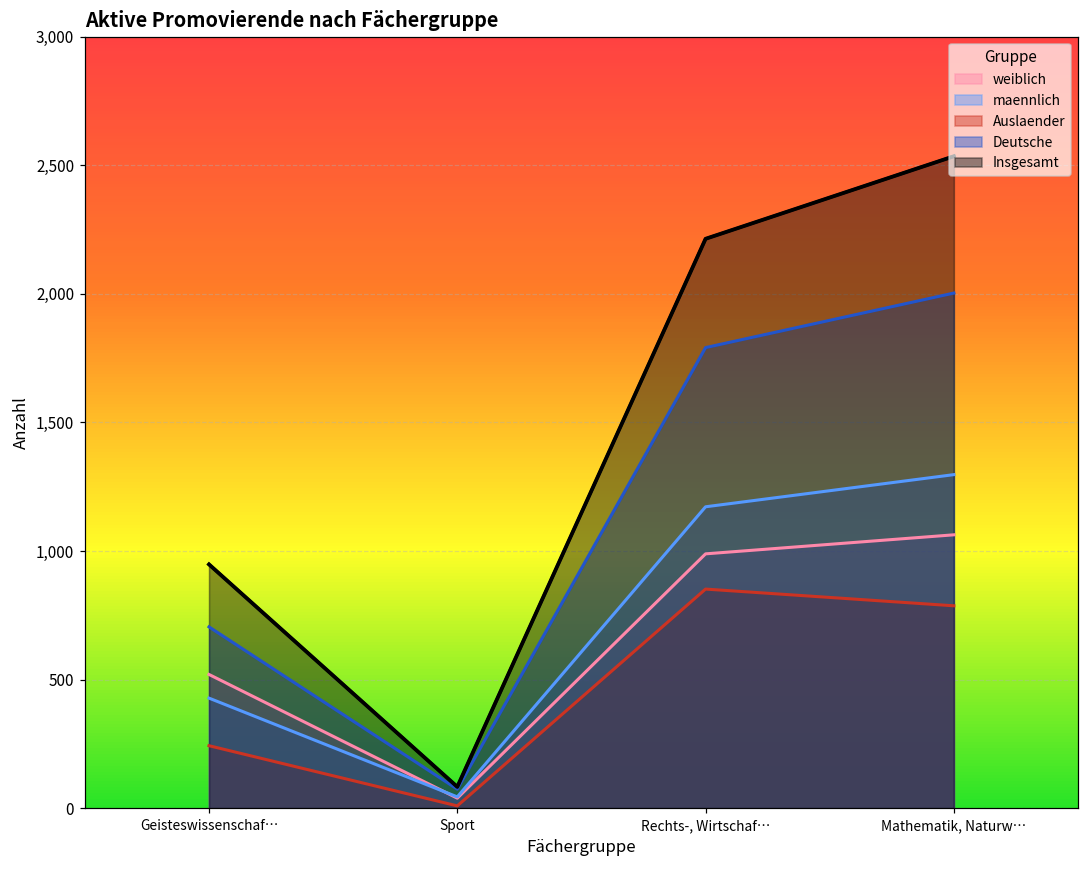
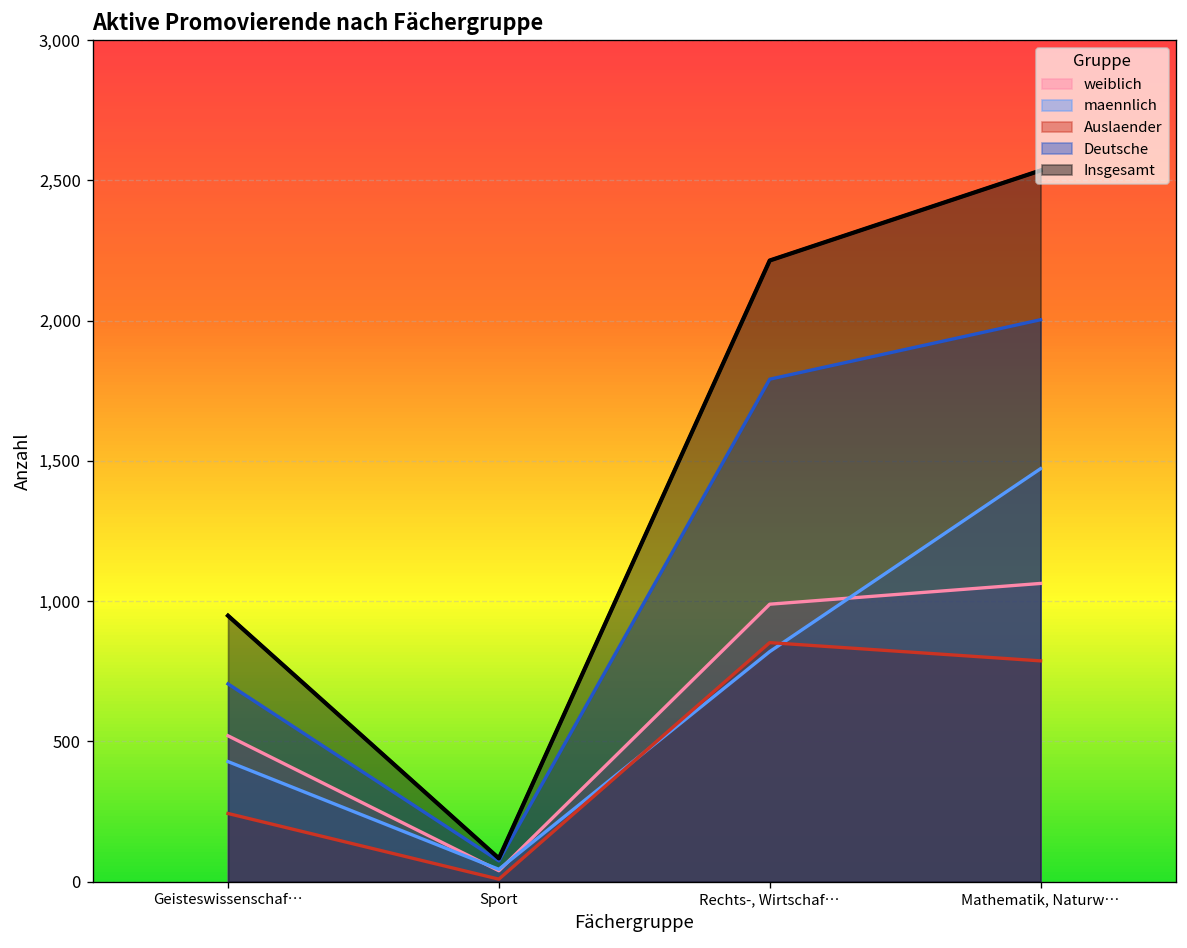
  {
    "weiblich": {
      "Geisteswissenschaf…": "520",
      "Rechts-, Wirtschaf…": "990",
      "Mathematik, Naturw…": "1,060"
    },
    "maennlich": {
      "Geisteswissenschaf…": "430",
-     "Rechts-, Wirtschaf…": "1,170",
-     "Mathematik, Naturw…": "1,300"
+     "Rechts-, Wirtschaf…": "820",
+     "Mathematik, Naturw…": "1,470"
    },
    "Auslaender": {
      "Geisteswissenschaf…": "240",
      "Sport": "10",
      "Rechts-, Wirtschaf…": "850",
      "Mathematik, Naturw…": "790"
    },
    "Deutsche": {
      "Geisteswissenschaf…": "710",
      "Rechts-, Wirtschaf…": "1,790",
      "Mathematik, Naturw…": "2,000"
    },
    "Insgesamt": {
      "Geisteswissenschaf…": "950",
      "Rechts-, Wirtschaf…": "2,210"
    }
  }
